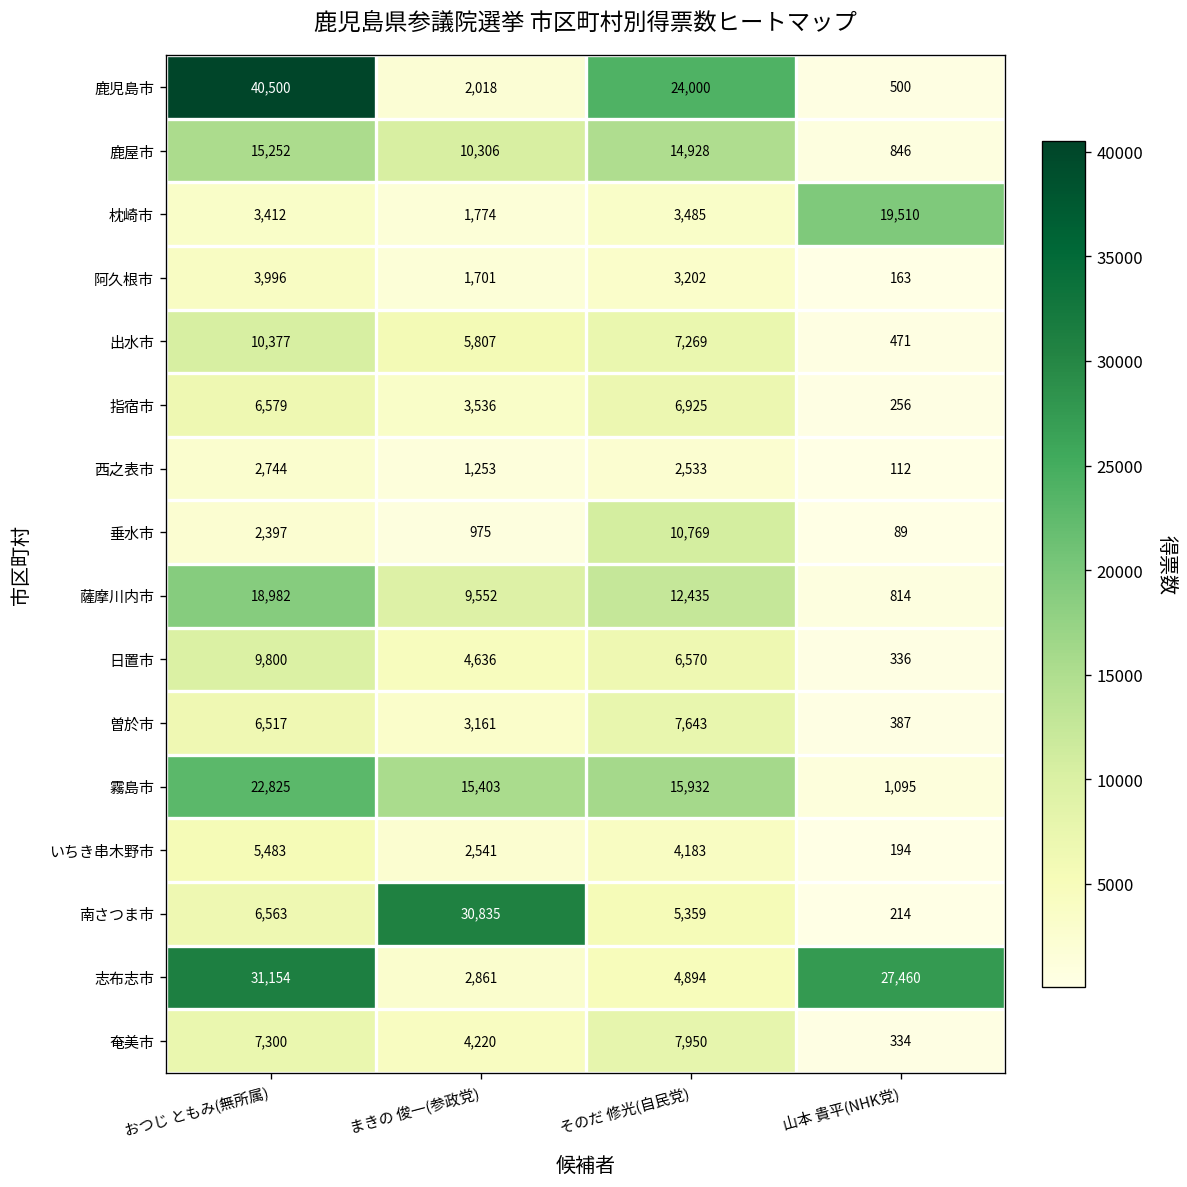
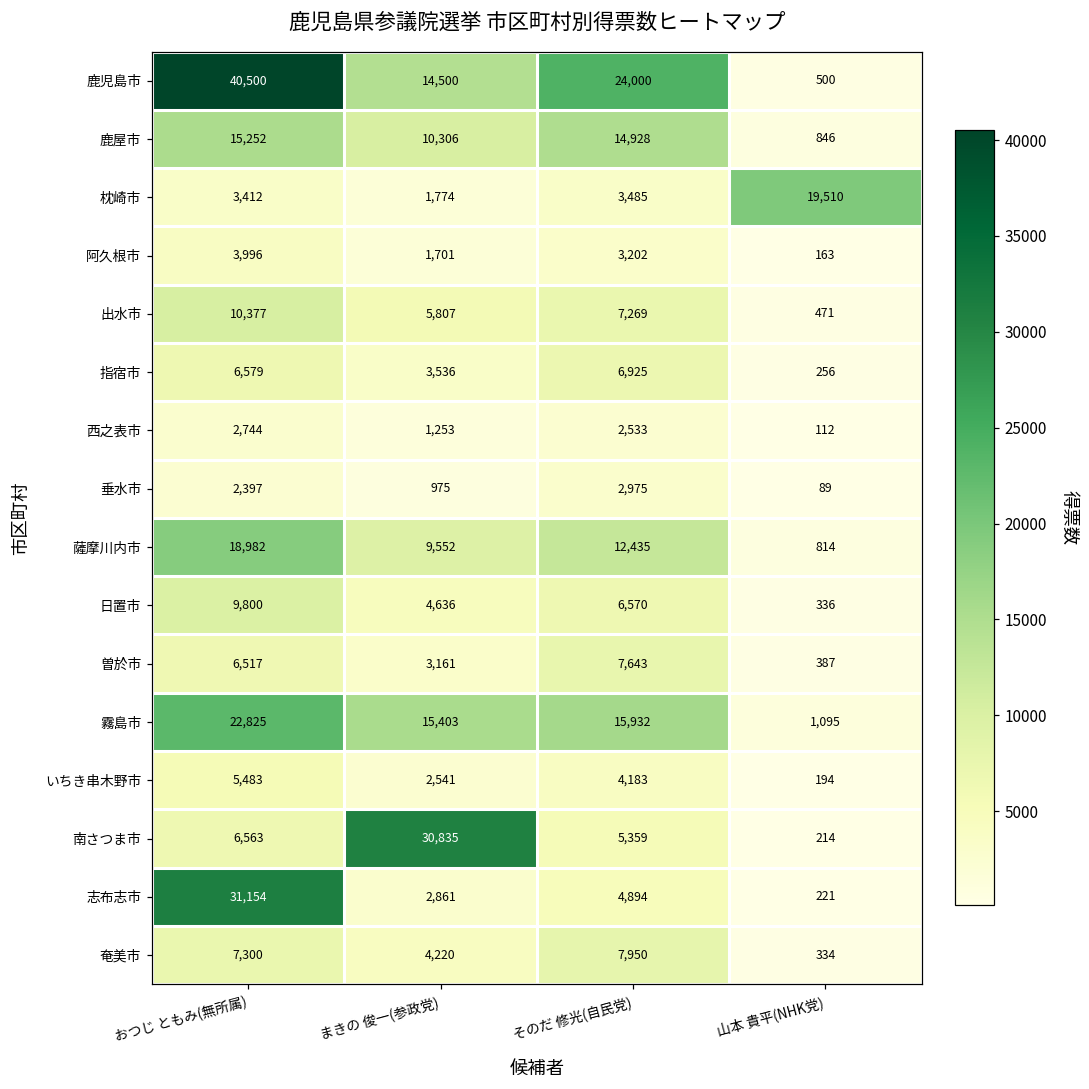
  {
    "鹿児島市": {
      "おつじ ともみ(無所属)": "40,500",
-     "まきの 俊一(参政党)": "2,018",
+     "まきの 俊一(参政党)": "14,500",
      "そのだ 修光(自民党)": "24,000",
      "山本 貴平(NHK党)": "500"
    },
    "鹿屋市": {
      "おつじ ともみ(無所属)": "15,252",
      "まきの 俊一(参政党)": "10,306",
      "そのだ 修光(自民党)": "14,928",
      "山本 貴平(NHK党)": "846"
    },
    "枕崎市": {
      "おつじ ともみ(無所属)": "3,412",
      "まきの 俊一(参政党)": "1,774",
      "そのだ 修光(自民党)": "3,485",
      "山本 貴平(NHK党)": "19,510"
    },
    "阿久根市": {
      "おつじ ともみ(無所属)": "3,996",
      "まきの 俊一(参政党)": "1,701",
      "そのだ 修光(自民党)": "3,202",
      "山本 貴平(NHK党)": "163"
    },
    "出水市": {
      "おつじ ともみ(無所属)": "10,377",
      "まきの 俊一(参政党)": "5,807",
      "そのだ 修光(自民党)": "7,269",
      "山本 貴平(NHK党)": "471"
    },
    "指宿市": {
      "おつじ ともみ(無所属)": "6,579",
      "まきの 俊一(参政党)": "3,536",
      "そのだ 修光(自民党)": "6,925",
      "山本 貴平(NHK党)": "256"
    },
    "西之表市": {
      "おつじ ともみ(無所属)": "2,744",
      "まきの 俊一(参政党)": "1,253",
      "そのだ 修光(自民党)": "2,533",
      "山本 貴平(NHK党)": "112"
    },
    "垂水市": {
      "おつじ ともみ(無所属)": "2,397",
      "まきの 俊一(参政党)": "975",
-     "そのだ 修光(自民党)": "10,769",
+     "そのだ 修光(自民党)": "2,975",
      "山本 貴平(NHK党)": "89"
    },
    "薩摩川内市": {
      "おつじ ともみ(無所属)": "18,982",
      "まきの 俊一(参政党)": "9,552",
      "そのだ 修光(自民党)": "12,435",
      "山本 貴平(NHK党)": "814"
    },
    "日置市": {
      "おつじ ともみ(無所属)": "9,800",
      "まきの 俊一(参政党)": "4,636",
      "そのだ 修光(自民党)": "6,570",
      "山本 貴平(NHK党)": "336"
    },
    "曽於市": {
      "おつじ ともみ(無所属)": "6,517",
      "まきの 俊一(参政党)": "3,161",
      "そのだ 修光(自民党)": "7,643",
      "山本 貴平(NHK党)": "387"
    },
    "霧島市": {
      "おつじ ともみ(無所属)": "22,825",
      "まきの 俊一(参政党)": "15,403",
      "そのだ 修光(自民党)": "15,932",
      "山本 貴平(NHK党)": "1,095"
    },
    "いちき串木野市": {
      "おつじ ともみ(無所属)": "5,483",
      "まきの 俊一(参政党)": "2,541",
      "そのだ 修光(自民党)": "4,183",
      "山本 貴平(NHK党)": "194"
    },
    "南さつま市": {
      "おつじ ともみ(無所属)": "6,563",
      "まきの 俊一(参政党)": "30,835",
      "そのだ 修光(自民党)": "5,359",
      "山本 貴平(NHK党)": "214"
    },
    "志布志市": {
      "おつじ ともみ(無所属)": "31,154",
      "まきの 俊一(参政党)": "2,861",
      "そのだ 修光(自民党)": "4,894",
-     "山本 貴平(NHK党)": "27,460"
+     "山本 貴平(NHK党)": "221"
    },
    "奄美市": {
      "おつじ ともみ(無所属)": "7,300",
      "まきの 俊一(参政党)": "4,220",
      "そのだ 修光(自民党)": "7,950",
      "山本 貴平(NHK党)": "334"
    }
  }
